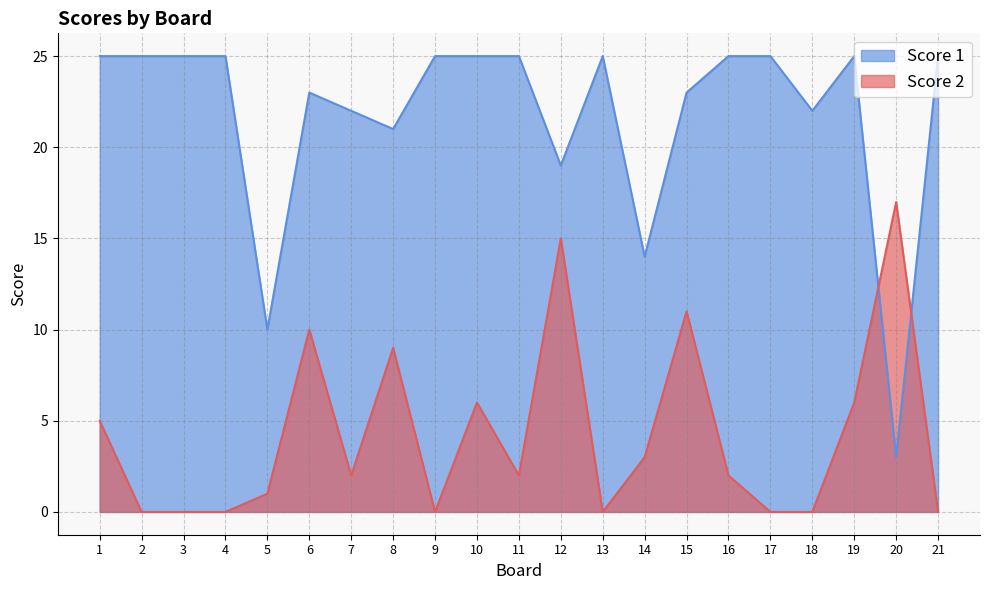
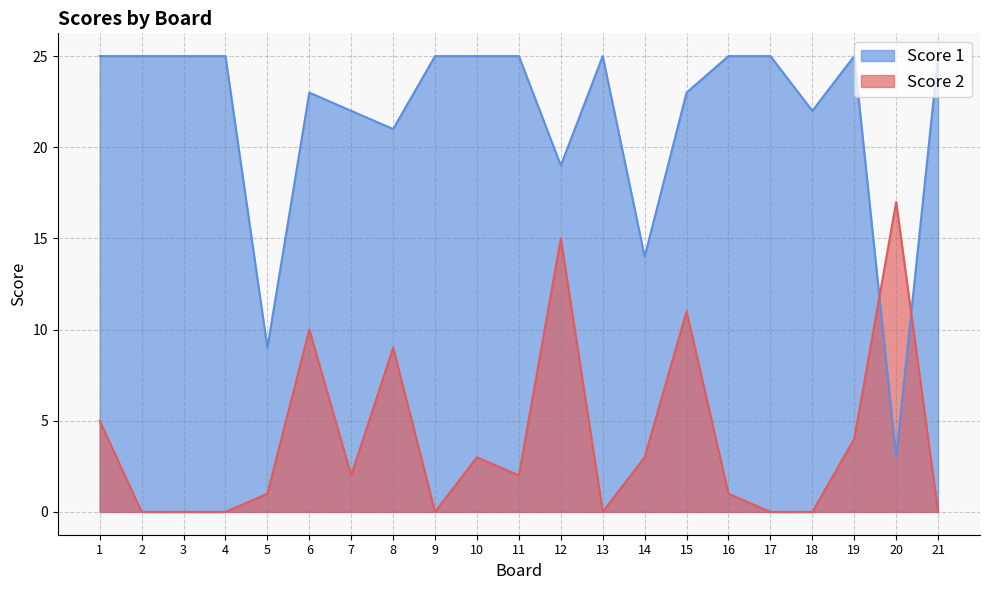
  {
    "Score 1": {
      "1": 25,
      "2": 25,
      "3": 25,
      "4": 25,
-     "5": 10,
+     "5": 9,
      "6": 23,
      "7": 22,
      "8": 21,
      "9": 25,
      "10": 25,
      "11": 25,
      "12": 19,
      "13": 25,
      "14": 14,
      "15": 23,
      "16": 25,
      "17": 25,
      "18": 22,
      "20": 3
    },
    "Score 2": {
      "1": 5,
      "2": 0,
      "3": 0,
      "4": 0,
      "5": 1,
      "6": 10,
      "7": 2,
      "8": 9,
      "9": 0,
-     "10": 6,
+     "10": 3,
      "11": 2,
      "12": 15,
      "13": 0,
      "14": 3,
      "15": 11,
-     "16": 2,
+     "16": 1,
      "17": 0,
      "18": 0,
-     "19": 6,
+     "19": 4,
      "20": 17,
      "21": 0
    }
  }
